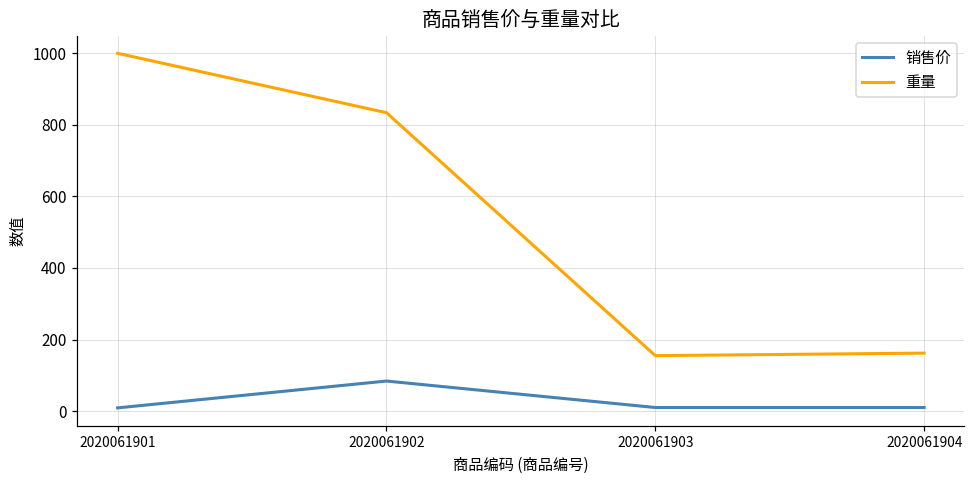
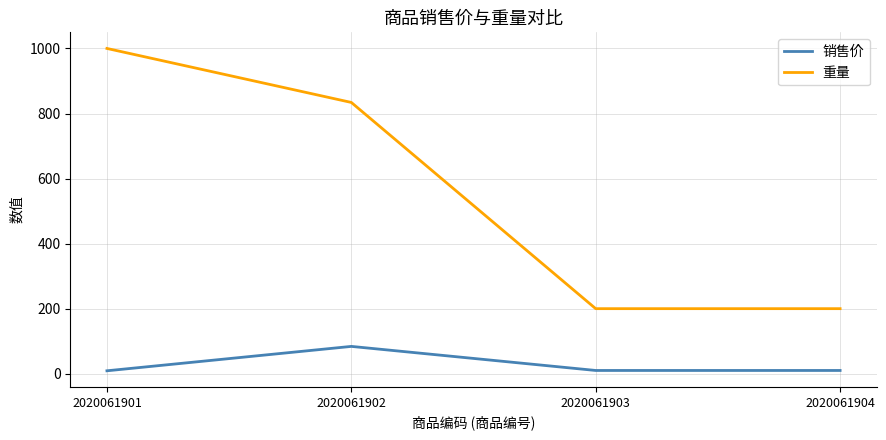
  {
    "销售价": {
      "2020061901": 10,
      "2020061902": 80,
      "2020061903": 10,
      "2020061904": 10
    },
    "重量": {
      "2020061901": 1000,
      "2020061902": 830,
-     "2020061903": 160,
-     "2020061904": 160
+     "2020061903": 200,
+     "2020061904": 200
    }
  }
